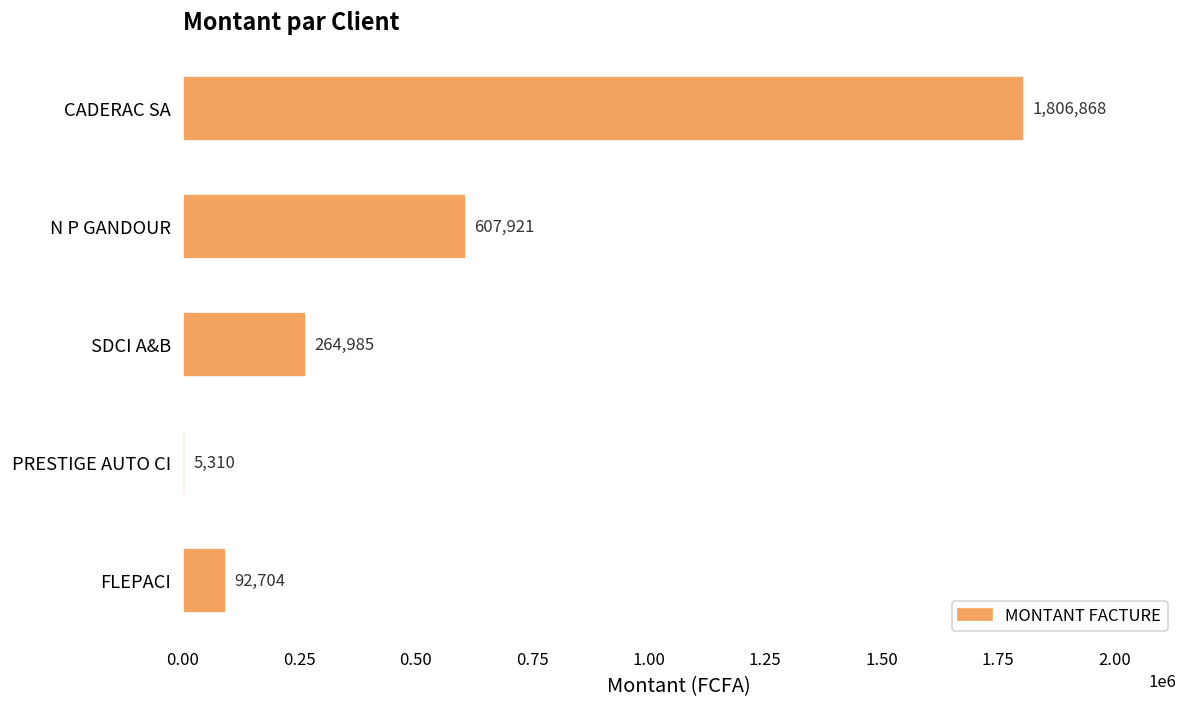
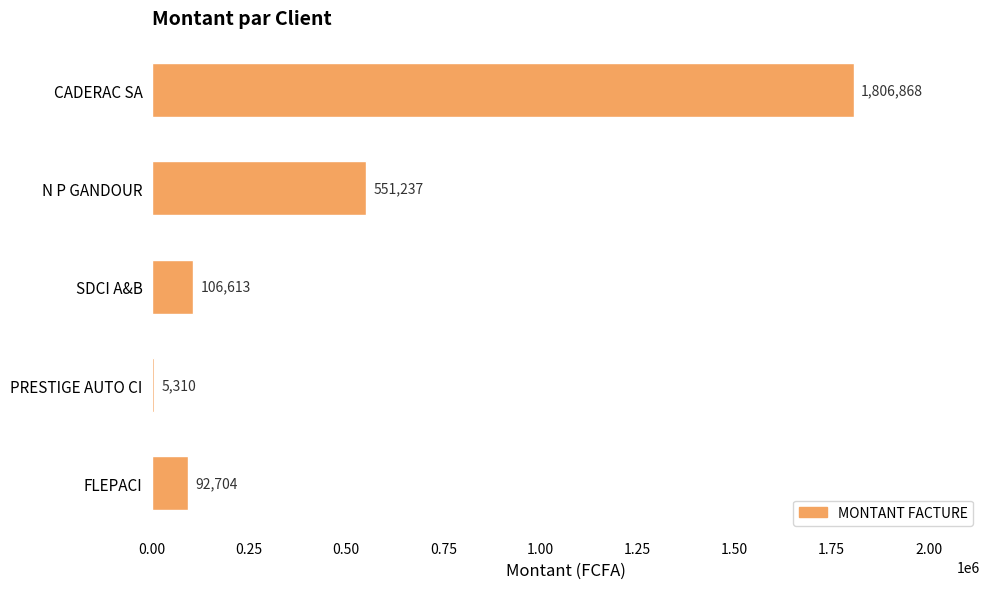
  {
    "CADERAC SA": "1,806,868",
-   "N P GANDOUR": "607,921",
-   "SDCI A&B": "264,985",
+   "N P GANDOUR": "551,237",
+   "SDCI A&B": "106,613",
    "PRESTIGE AUTO CI": "5,310",
    "FLEPACI": "92,704"
  }
